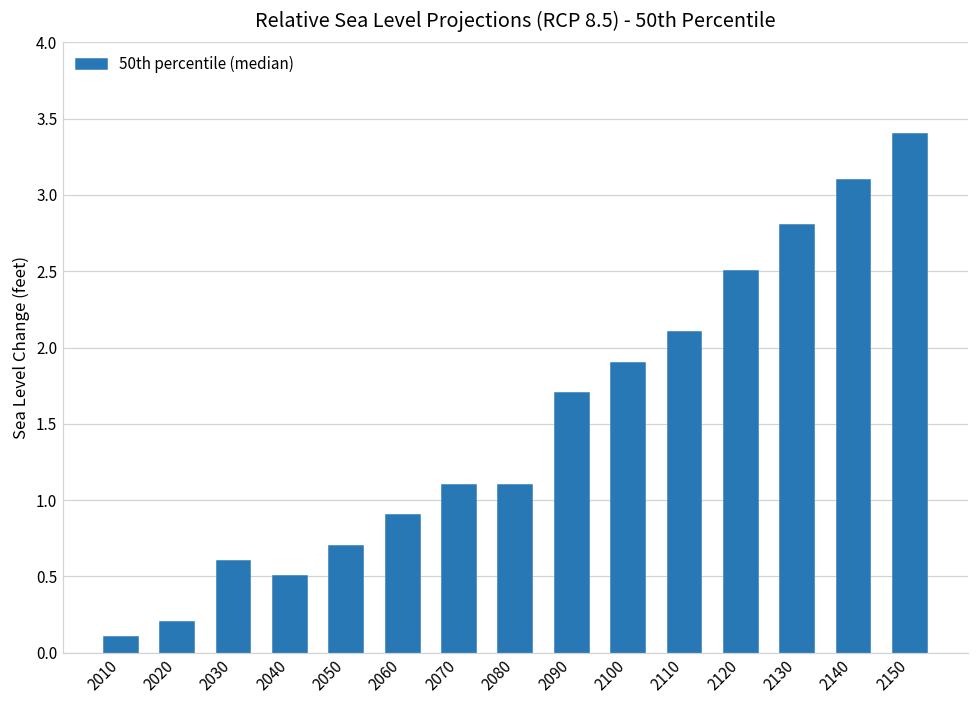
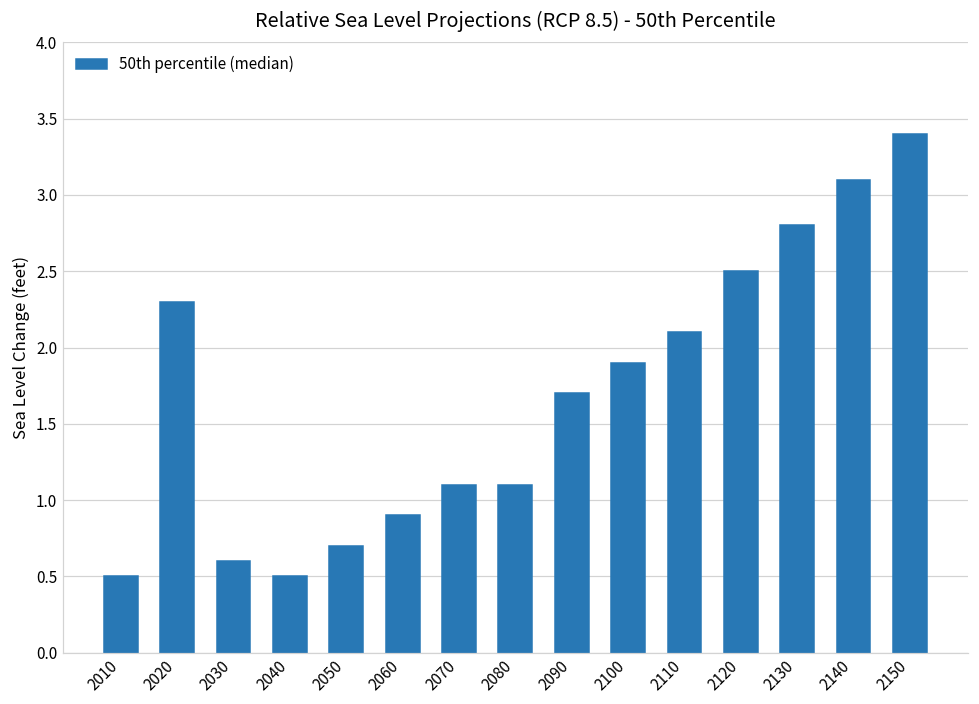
  {
-   "2010": 0.1,
-   "2020": 0.2,
+   "2010": 0.5,
+   "2020": 2.3,
    "2030": 0.6,
    "2040": 0.5,
    "2050": 0.7,
    "2060": 0.9,
    "2070": 1.1,
    "2080": 1.1,
    "2090": 1.7,
    "2100": 1.9,
    "2110": 2.1,
    "2120": 2.5,
    "2130": 2.8,
    "2140": 3.1,
    "2150": 3.4
  }
